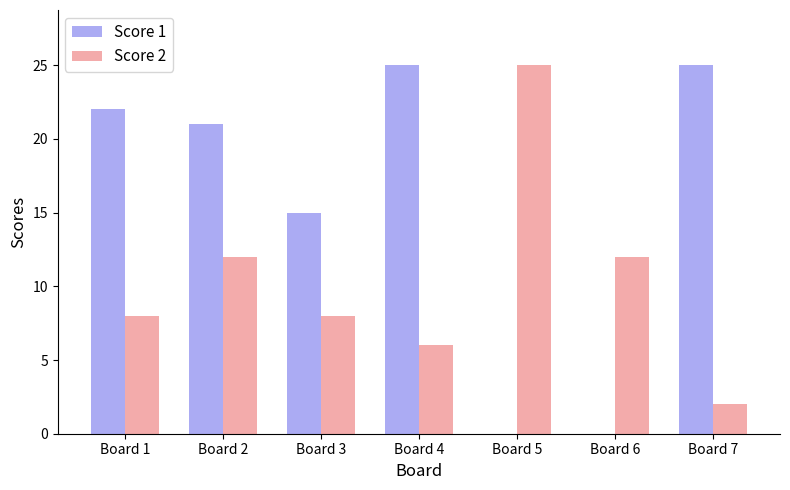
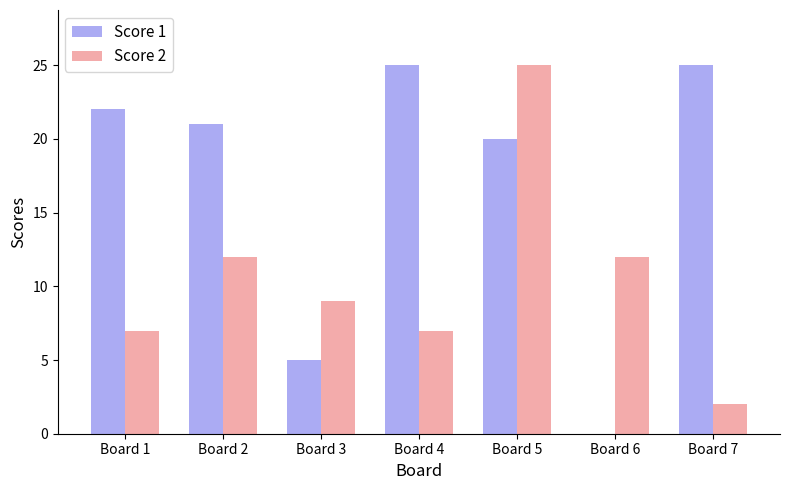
  {
    "Score 1": {
      "Board 1": 22,
      "Board 2": 21,
-     "Board 3": 15,
+     "Board 3": 5,
      "Board 4": 25,
-     "Board 5": 0,
+     "Board 5": 20,
      "Board 6": 0,
      "Board 7": 25
    },
    "Score 2": {
-     "Board 1": 8,
+     "Board 1": 7,
      "Board 2": 12,
-     "Board 3": 8,
-     "Board 4": 6,
+     "Board 3": 9,
+     "Board 4": 7,
      "Board 5": 25,
      "Board 6": 12,
      "Board 7": 2
    }
  }
